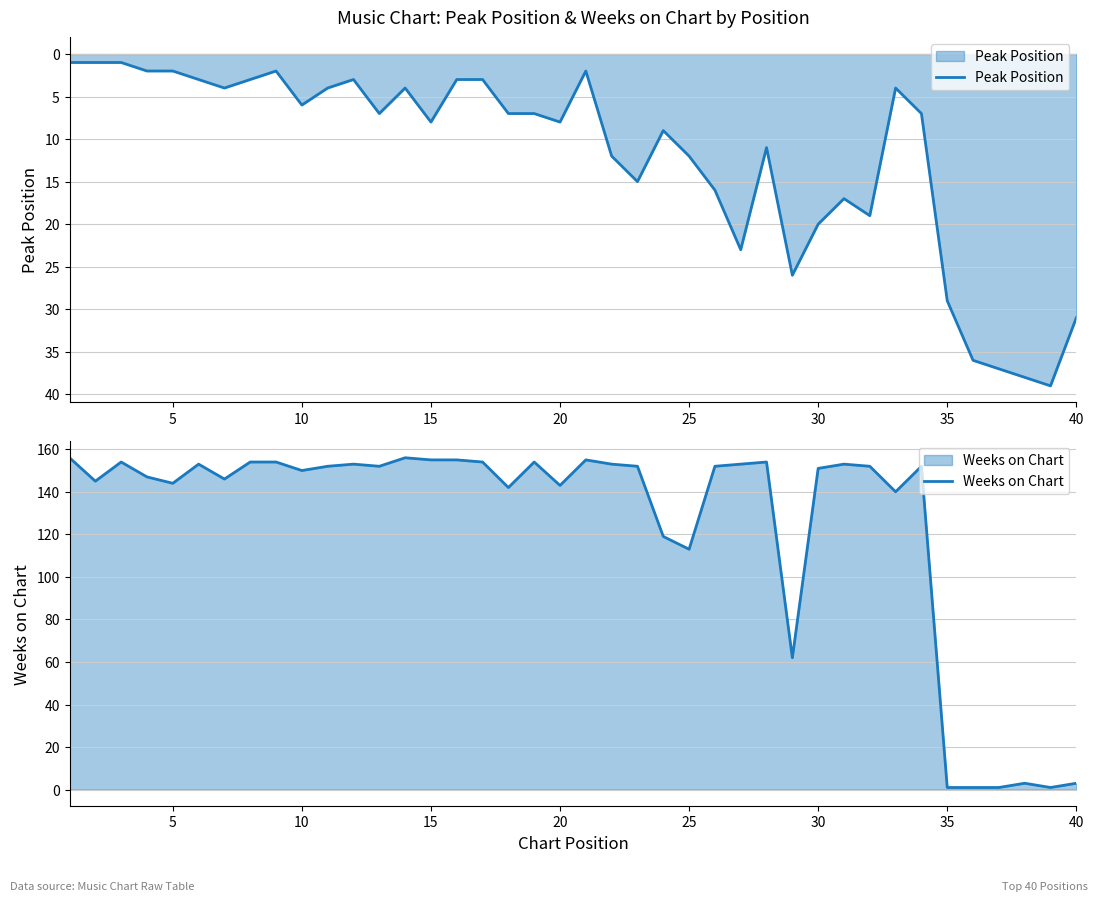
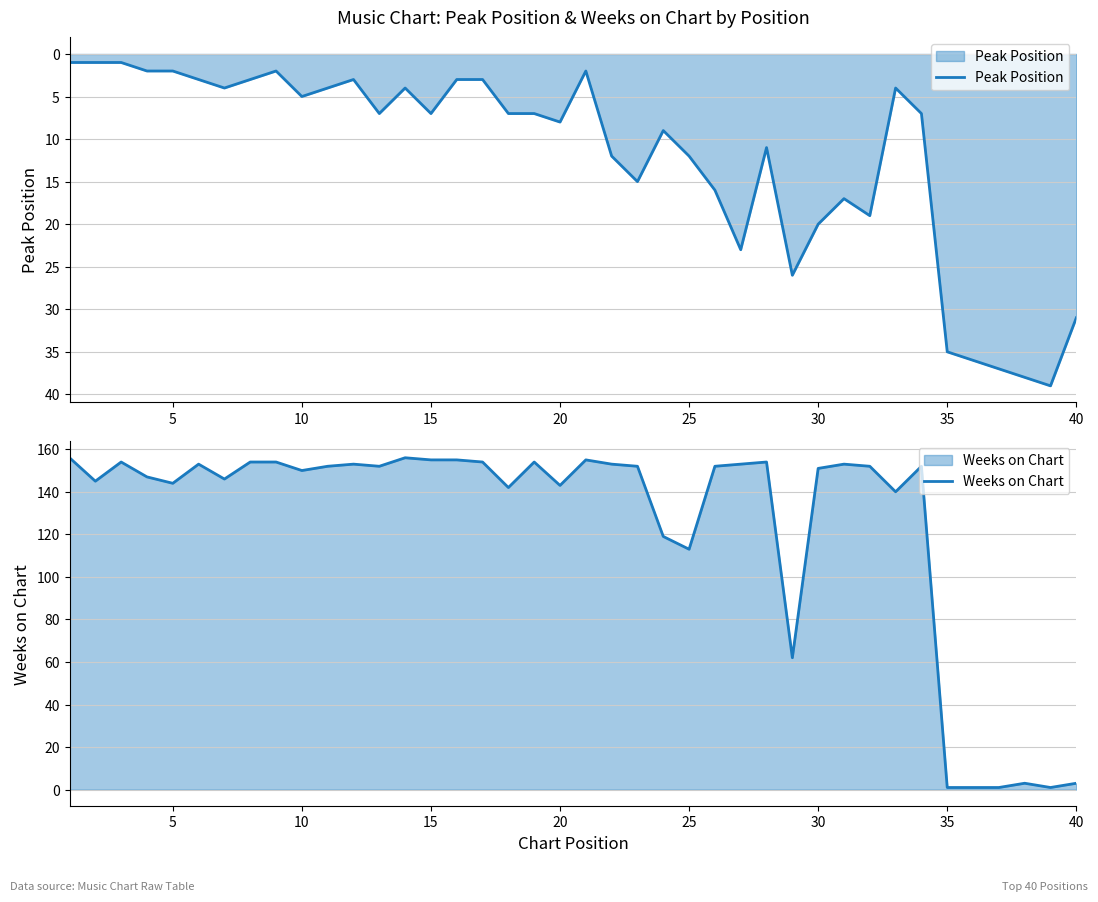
  {
    "Music Chart: Peak Position & Weeks on Chart by Position": {
      "5": 2,
-     "10": 6,
-     "15": 8,
+     "10": 5,
+     "15": 7,
      "20": 8,
      "25": 12,
      "30": 20,
-     "35": 29,
+     "35": 35,
      "40": 31
    }
  }
